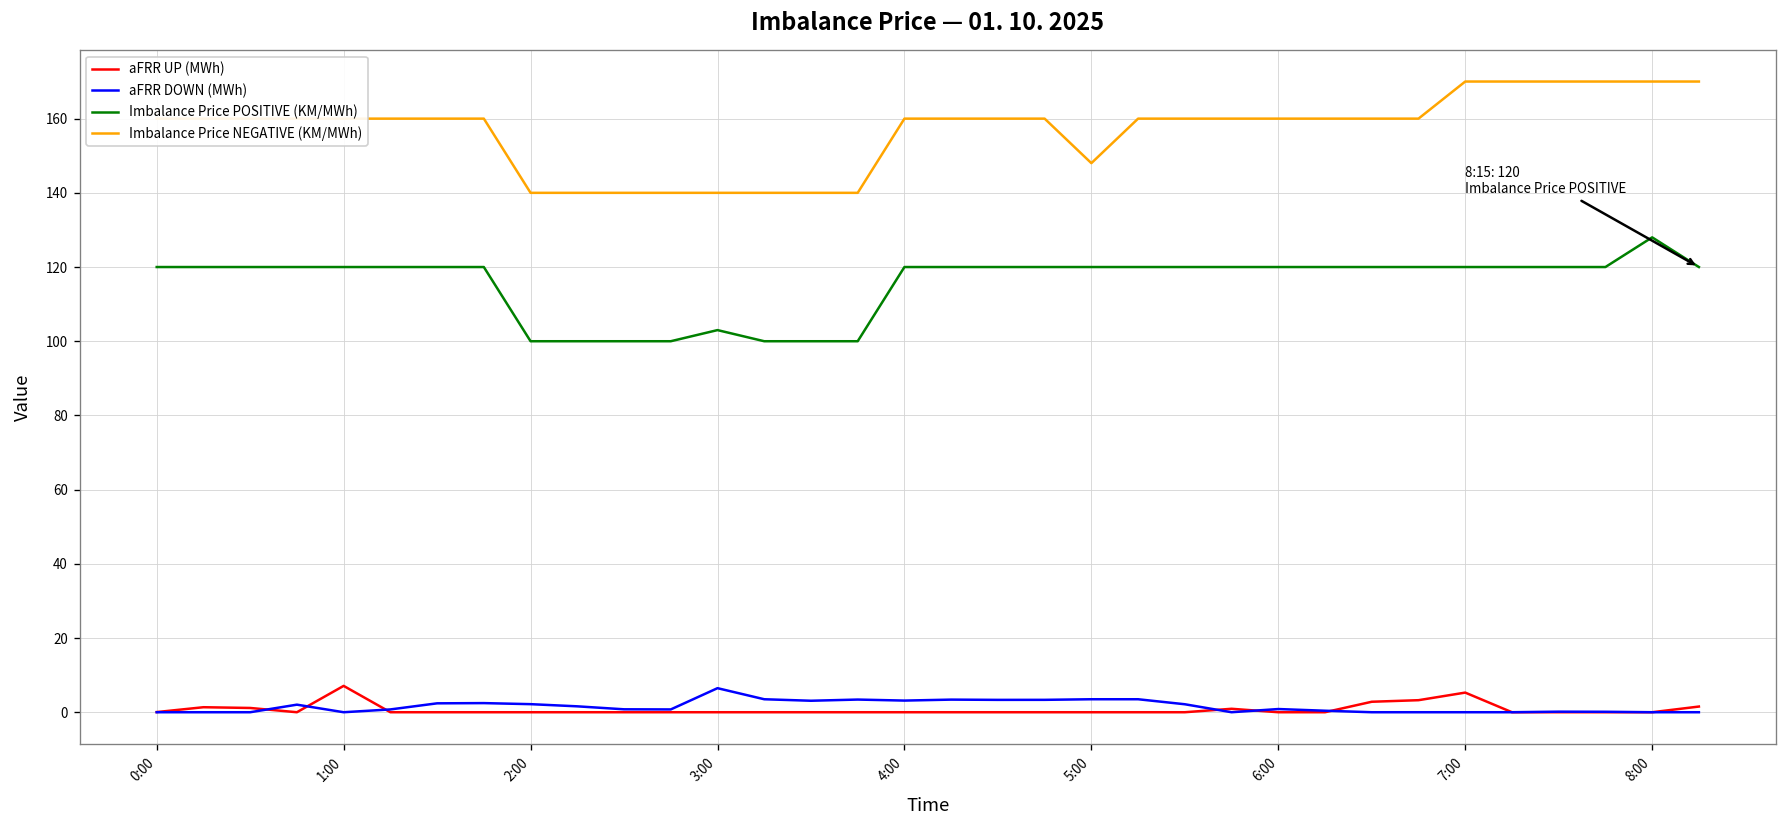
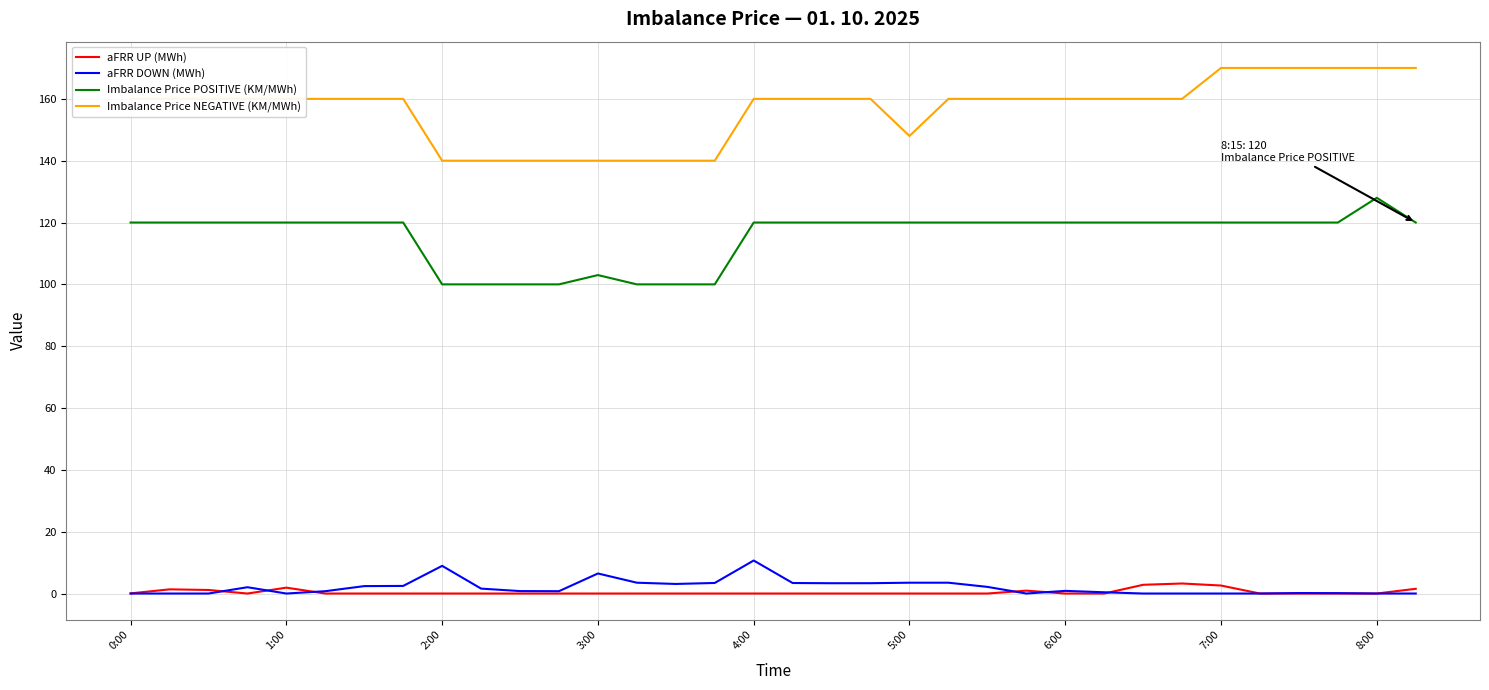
  {
    "aFRR UP (MWh)": {
-     "1:00": 7,
+     "1:00": 2,
      "2:00": 0,
      "3:00": 0,
      "4:00": 0,
      "5:00": 0,
      "6:00": 0,
-     "7:00": 5
+     "7:00": 3
    },
    "aFRR DOWN (MWh)": {
      "1:00": 0,
-     "2:00": 2,
+     "2:00": 9,
      "3:00": 6,
-     "4:00": 3,
+     "4:00": 11,
      "5:00": 4,
      "6:00": 1,
      "7:00": 0
    },
    "Imbalance Price POSITIVE (KM/MWh)": {
      "0:00": 120,
      "1:00": 120,
      "2:00": 100,
      "3:00": 103,
      "4:00": 120,
      "5:00": 120,
      "6:00": 120,
      "7:00": 120
    },
    "Imbalance Price NEGATIVE (KM/MWh)": {
      "2:00": 140,
      "3:00": 140,
      "4:00": 160,
      "5:00": 148,
      "6:00": 160,
      "7:00": 170,
      "8:00": 170
    }
  }
